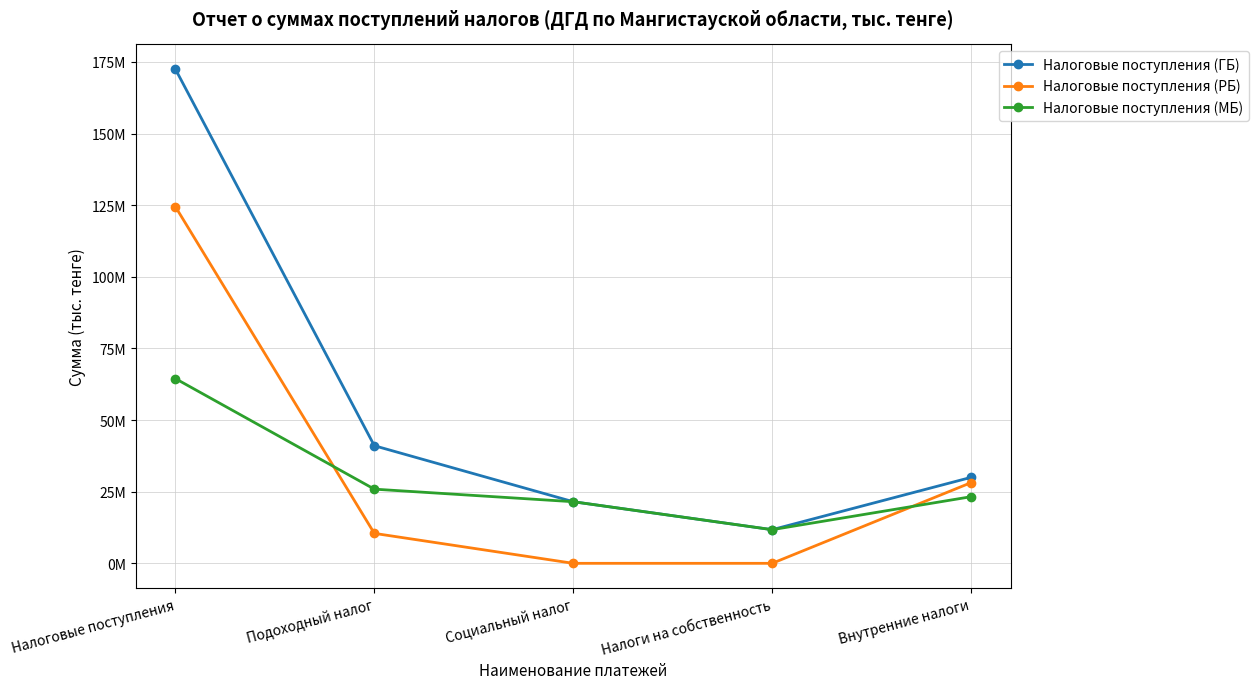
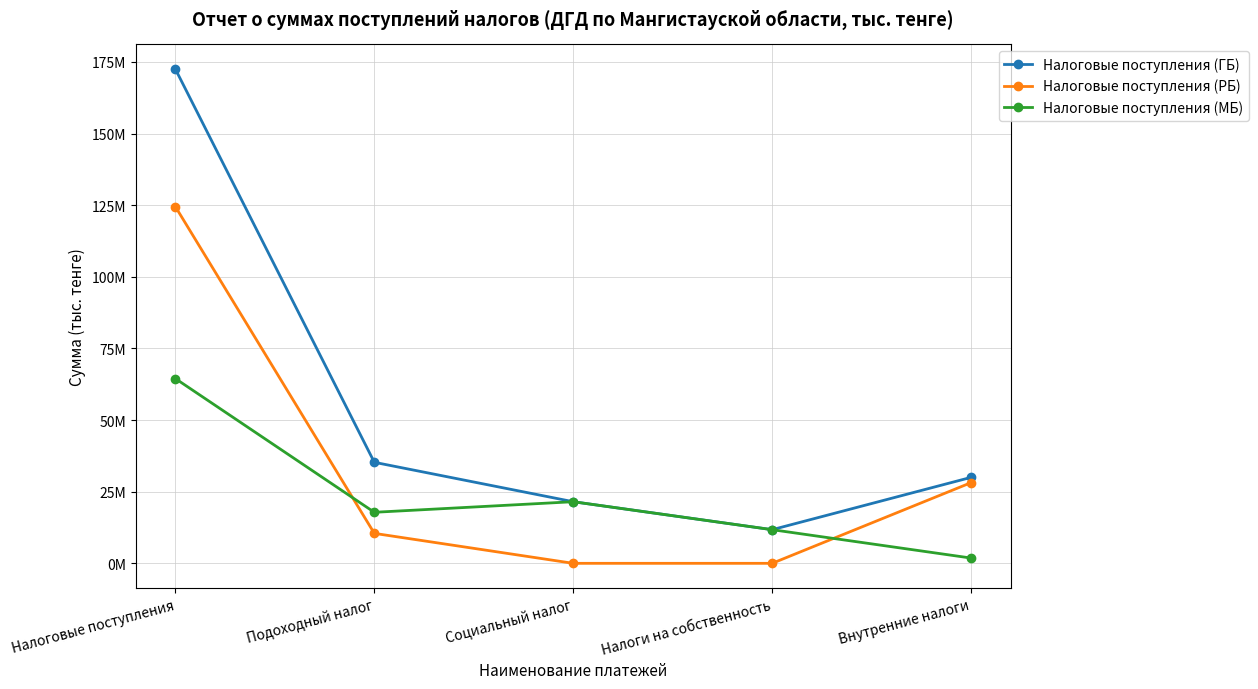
  {
    "Налоговые поступления (ГБ)": {
      "Налоговые поступления": 172000000,
-     "Подоходный налог": 41000000,
+     "Подоходный налог": 35000000,
      "Внутренние налоги": 30000000
    },
    "Налоговые поступления (РБ)": {
      "Налоговые поступления": 124000000,
      "Подоходный налог": 10000000,
      "Социальный налог": 0,
      "Налоги на собственность": 0,
      "Внутренние налоги": 28000000
    },
    "Налоговые поступления (МБ)": {
      "Налоговые поступления": 64000000,
-     "Подоходный налог": 26000000,
-     "Внутренние налоги": 23000000
+     "Подоходный налог": 18000000,
+     "Внутренние налоги": 2000000
    }
  }
